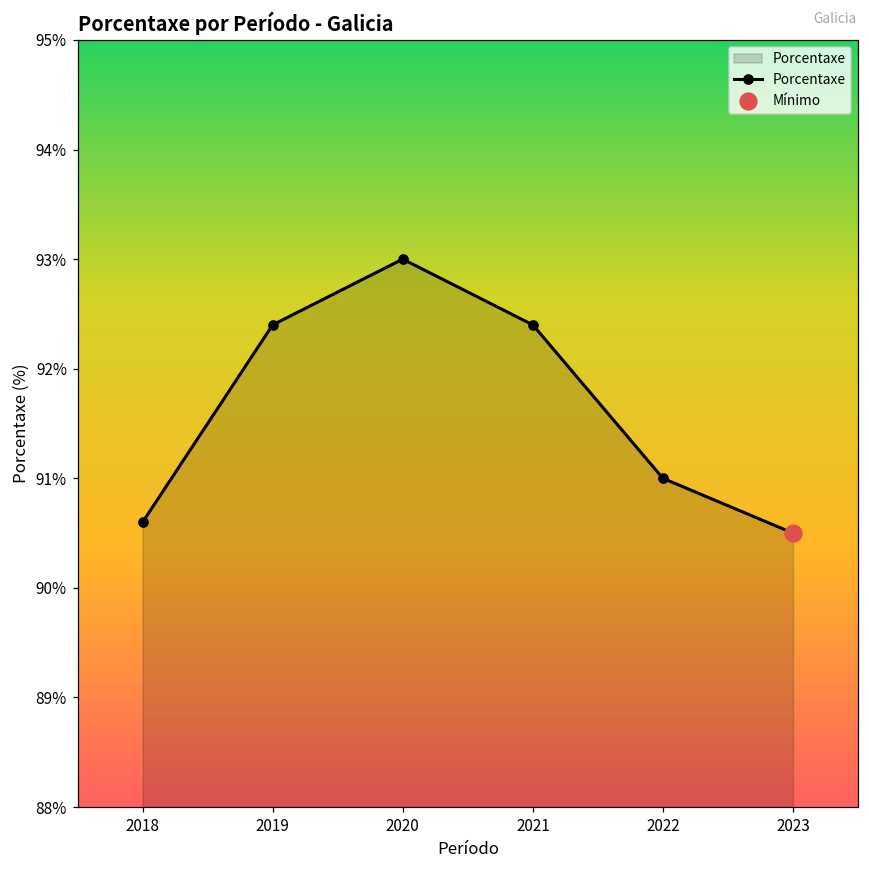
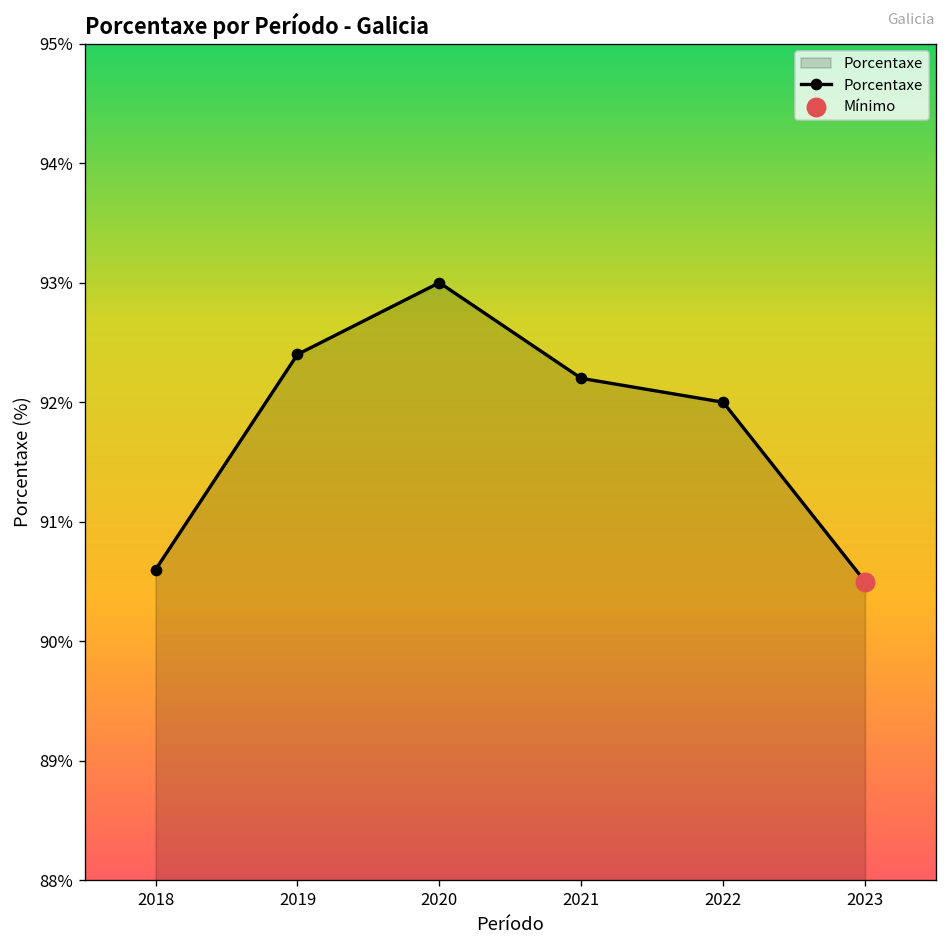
  {
    "Porcentaxe": {
      "2018": "90.6%",
      "2019": "92.4%",
      "2020": "93.0%",
-     "2021": "92.4%",
-     "2022": "91%"
+     "2021": "92.2%",
+     "2022": "92%"
    }
  }
